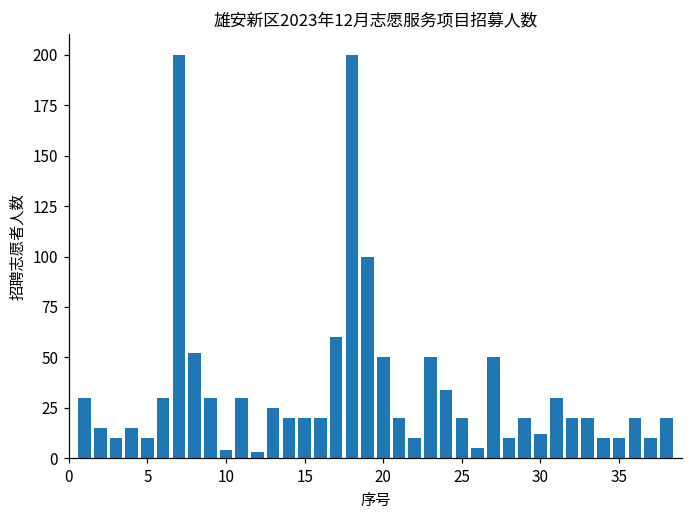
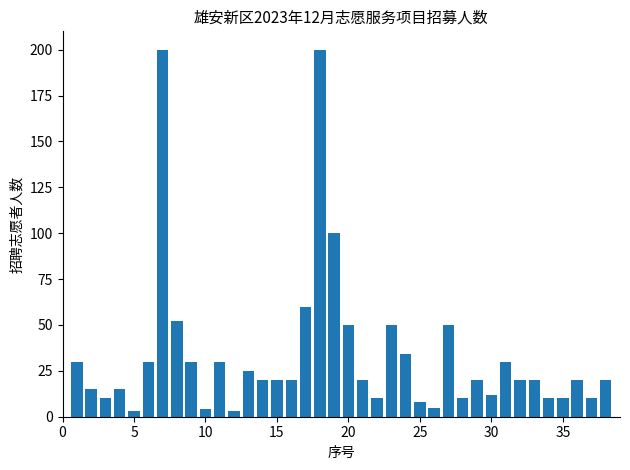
  {
-   "5": 10,
+   "5": 3,
    "10": 4,
    "15": 20,
    "20": 50,
-   "25": 20,
+   "25": 8,
    "30": 12,
    "35": 10
  }
